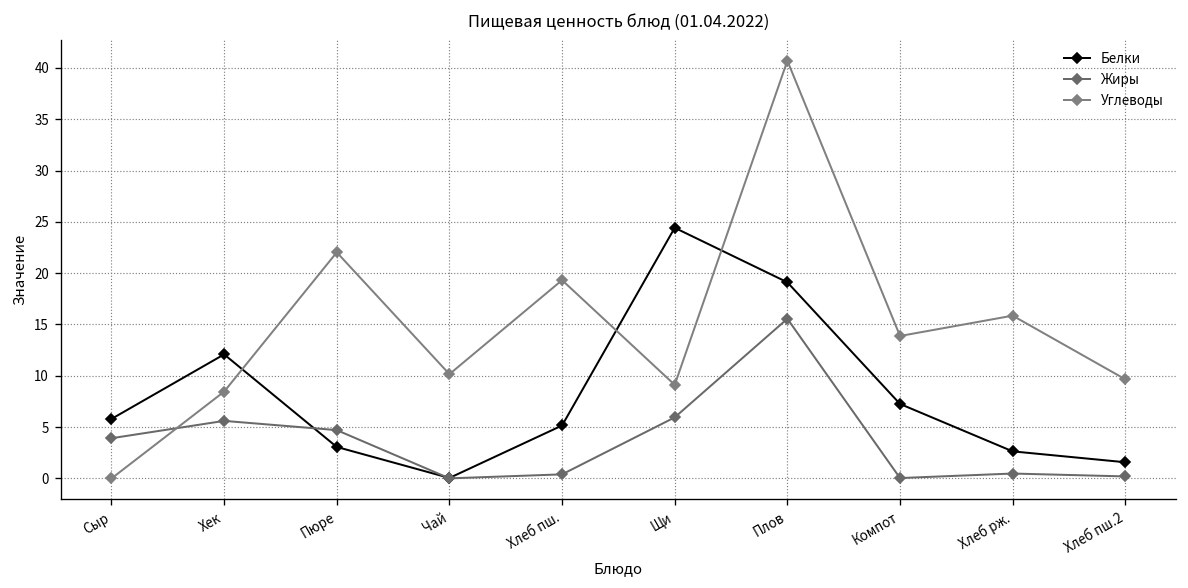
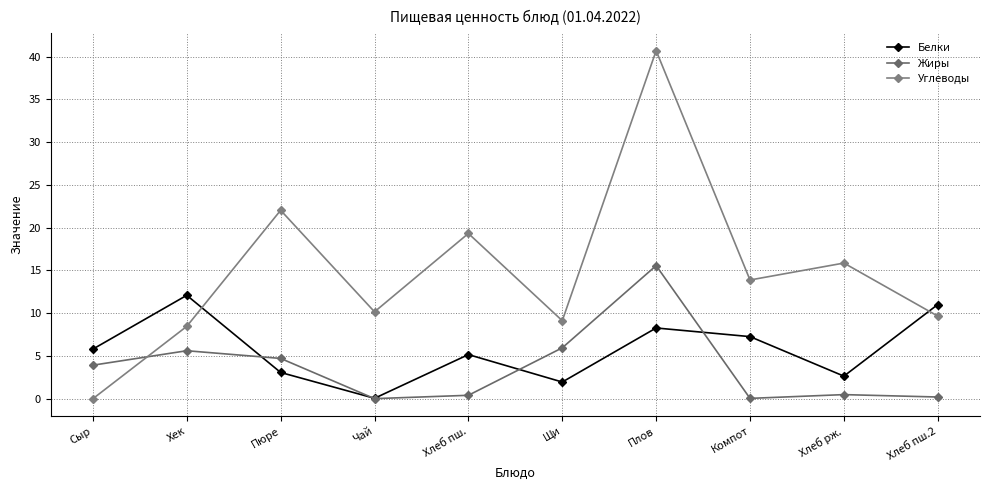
  {
    "Белки": {
      "Сыр": 6,
      "Хек": 12,
      "Пюре": 3,
      "Хлеб пш.": 5,
-     "Щи": 24,
-     "Плов": 19,
+     "Щи": 2,
+     "Плов": 8,
      "Компот": 7,
      "Хлеб рж.": 3,
-     "Хлеб пш.2": 2
+     "Хлеб пш.2": 11
    }
  }
